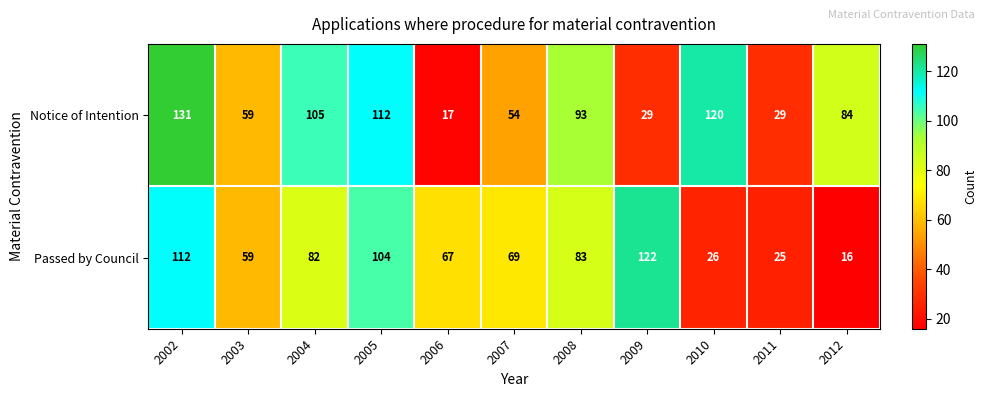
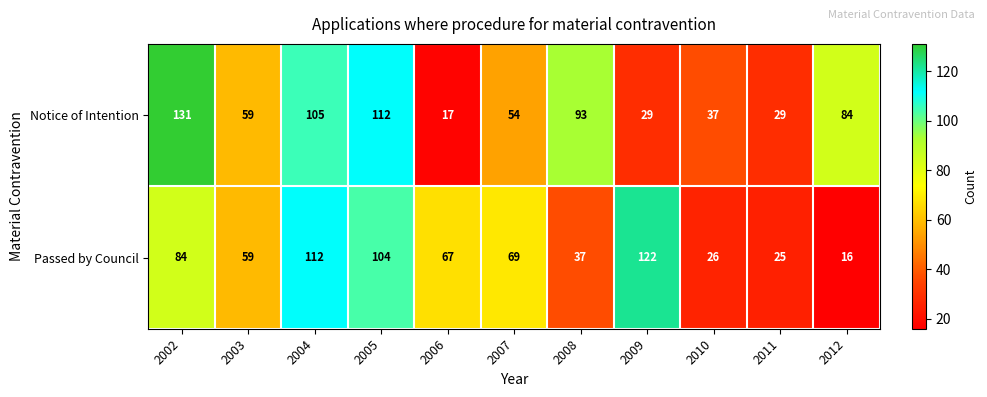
  {
    "Notice of Intention": {
      "2002": 131,
      "2003": 59,
      "2004": 105,
      "2005": 112,
      "2006": 17,
      "2007": 54,
      "2008": 93,
      "2009": 29,
-     "2010": 120,
+     "2010": 37,
      "2011": 29,
      "2012": 84
    },
    "Passed by Council": {
-     "2002": 112,
+     "2002": 84,
      "2003": 59,
-     "2004": 82,
+     "2004": 112,
      "2005": 104,
      "2006": 67,
      "2007": 69,
-     "2008": 83,
+     "2008": 37,
      "2009": 122,
      "2010": 26,
      "2011": 25,
      "2012": 16
    }
  }
